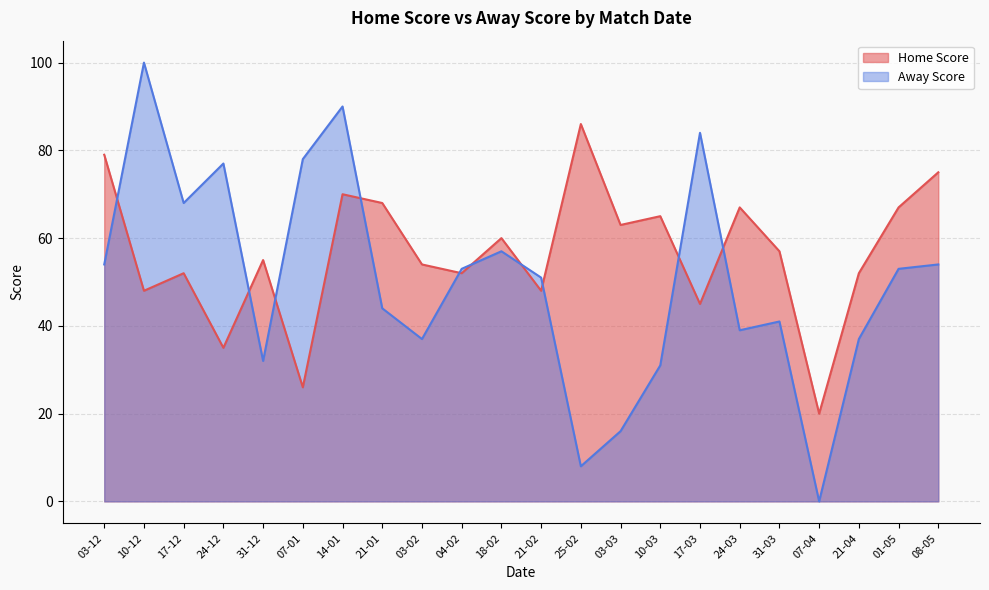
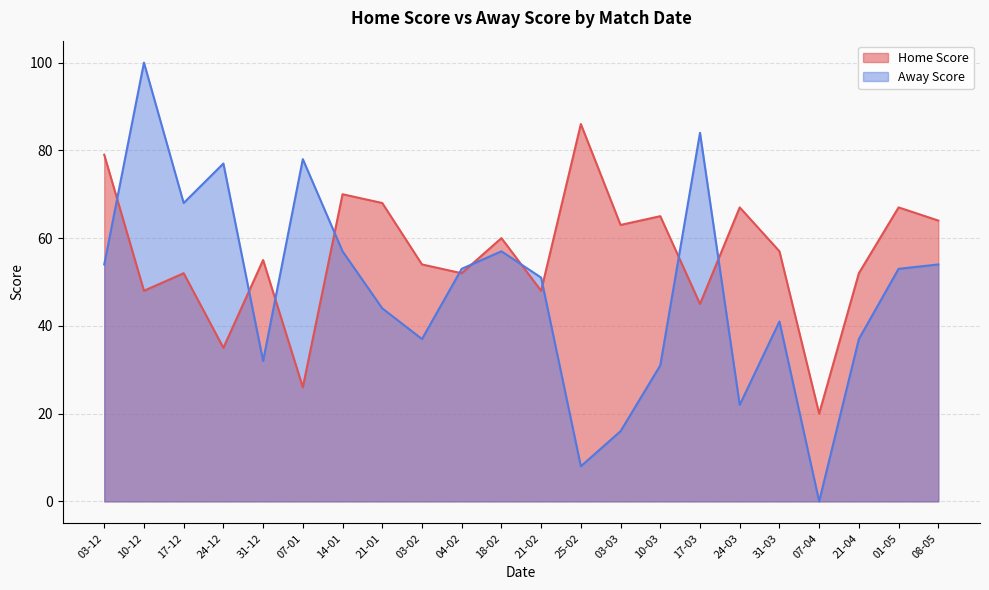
  {
    "Home Score": {
      "03-12": 79,
      "10-12": 48,
      "17-12": 52,
      "24-12": 35,
      "31-12": 55,
      "07-01": 26,
      "14-01": 70,
      "21-01": 68,
      "03-02": 54,
      "04-02": 52,
      "18-02": 60,
      "21-02": 48,
      "25-02": 86,
      "03-03": 63,
      "10-03": 65,
      "17-03": 45,
      "24-03": 67,
      "31-03": 57,
      "07-04": 20,
      "21-04": 52,
      "01-05": 67,
-     "08-05": 75
+     "08-05": 64
    },
    "Away Score": {
      "03-12": 54,
      "10-12": 100,
      "17-12": 68,
      "24-12": 77,
      "31-12": 32,
      "07-01": 78,
-     "14-01": 90,
+     "14-01": 57,
      "21-01": 44,
      "03-02": 37,
      "04-02": 53,
      "18-02": 57,
      "21-02": 51,
      "25-02": 8,
      "03-03": 16,
      "10-03": 31,
      "17-03": 84,
-     "24-03": 39,
+     "24-03": 22,
      "31-03": 41,
      "07-04": 0,
      "21-04": 37,
      "01-05": 53,
      "08-05": 54
    }
  }
